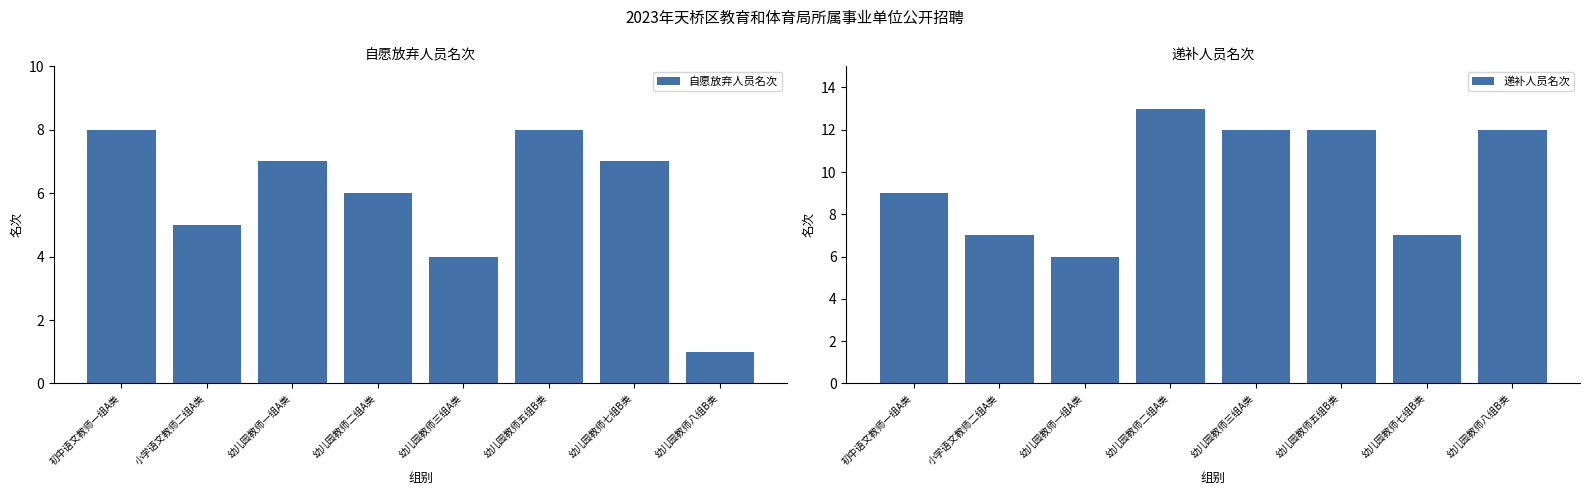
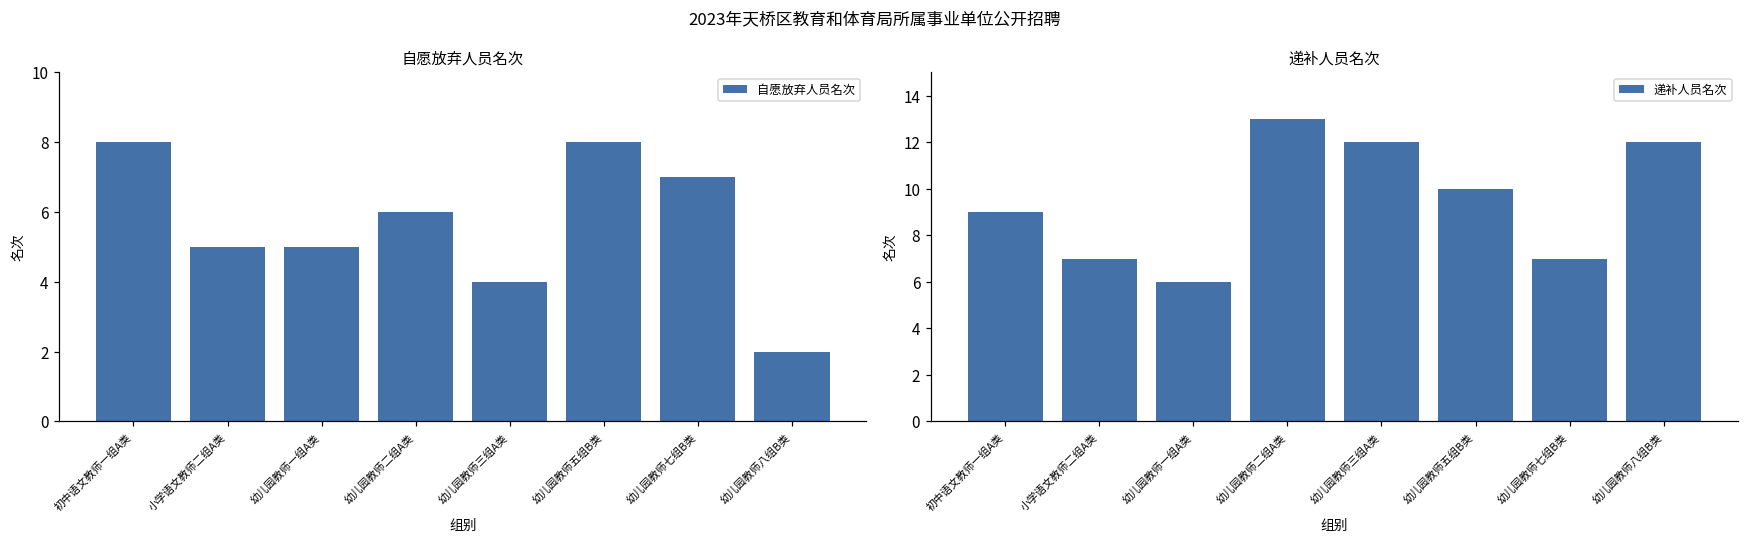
  {
    "自愿放弃人员名次": {
      "初中语文教师一组A类": 8,
      "小学语文教师二组A类": 5,
-     "幼儿园教师一组A类": 7,
+     "幼儿园教师一组A类": 5,
      "幼儿园教师二组A类": 6,
      "幼儿园教师三组A类": 4,
      "幼儿园教师五组B类": 8,
      "幼儿园教师七组B类": 7,
-     "幼儿园教师八组B类": 1
+     "幼儿园教师八组B类": 2
    },
    "递补人员名次": {
      "初中语文教师一组A类": 9,
      "小学语文教师二组A类": 7,
      "幼儿园教师一组A类": 6,
      "幼儿园教师二组A类": 13,
      "幼儿园教师三组A类": 12,
-     "幼儿园教师五组B类": 12,
+     "幼儿园教师五组B类": 10,
      "幼儿园教师七组B类": 7,
      "幼儿园教师八组B类": 12
    }
  }
